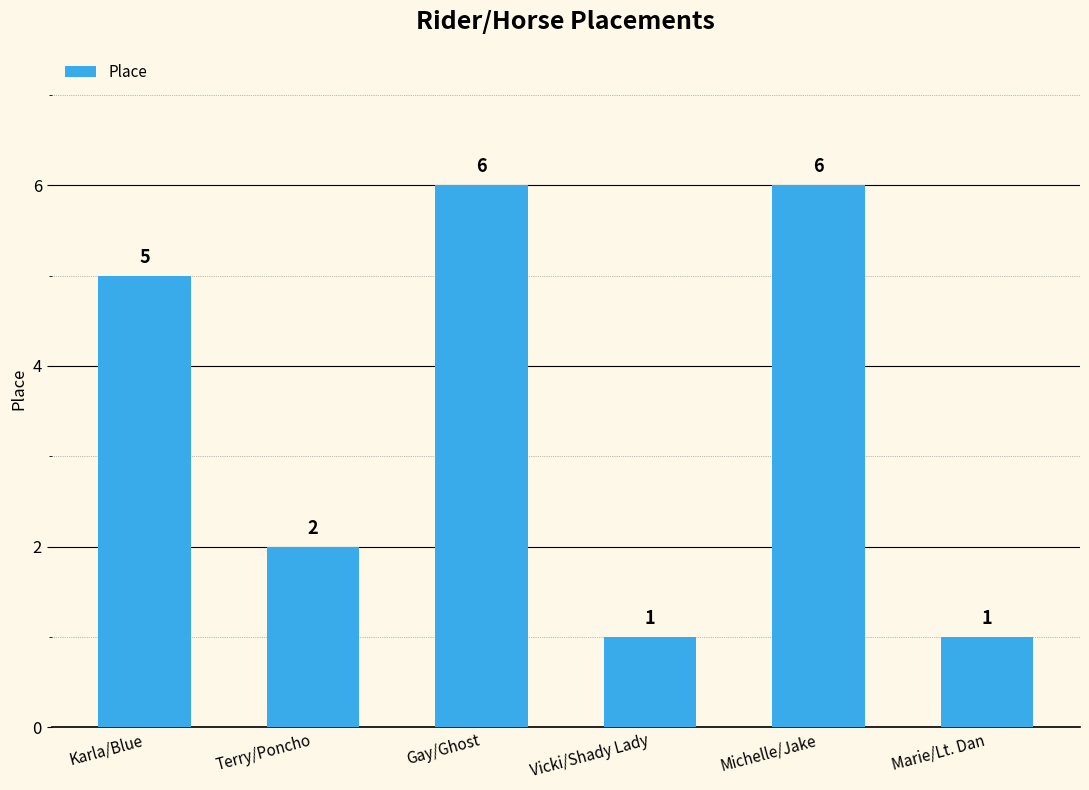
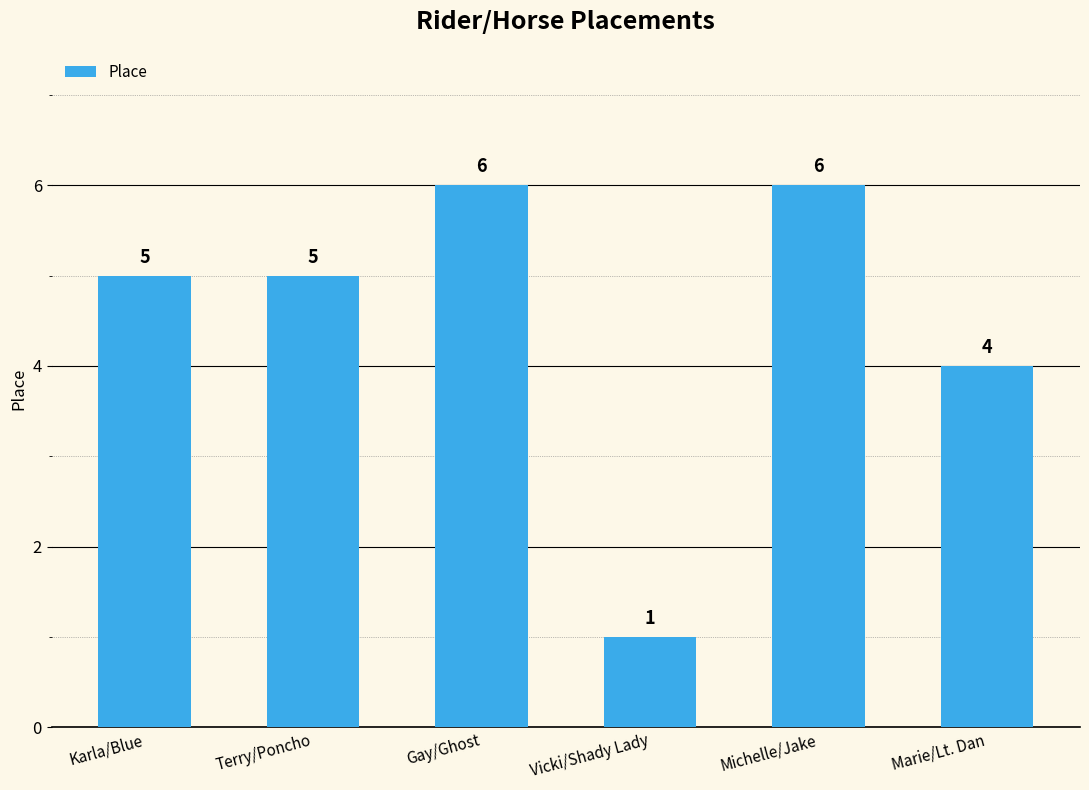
  {
    "Karla/Blue": 5,
-   "Terry/Poncho": 2,
+   "Terry/Poncho": 5,
    "Gay/Ghost": 6,
    "Vicki/Shady Lady": 1,
    "Michelle/Jake": 6,
-   "Marie/Lt. Dan": 1
+   "Marie/Lt. Dan": 4
  }
